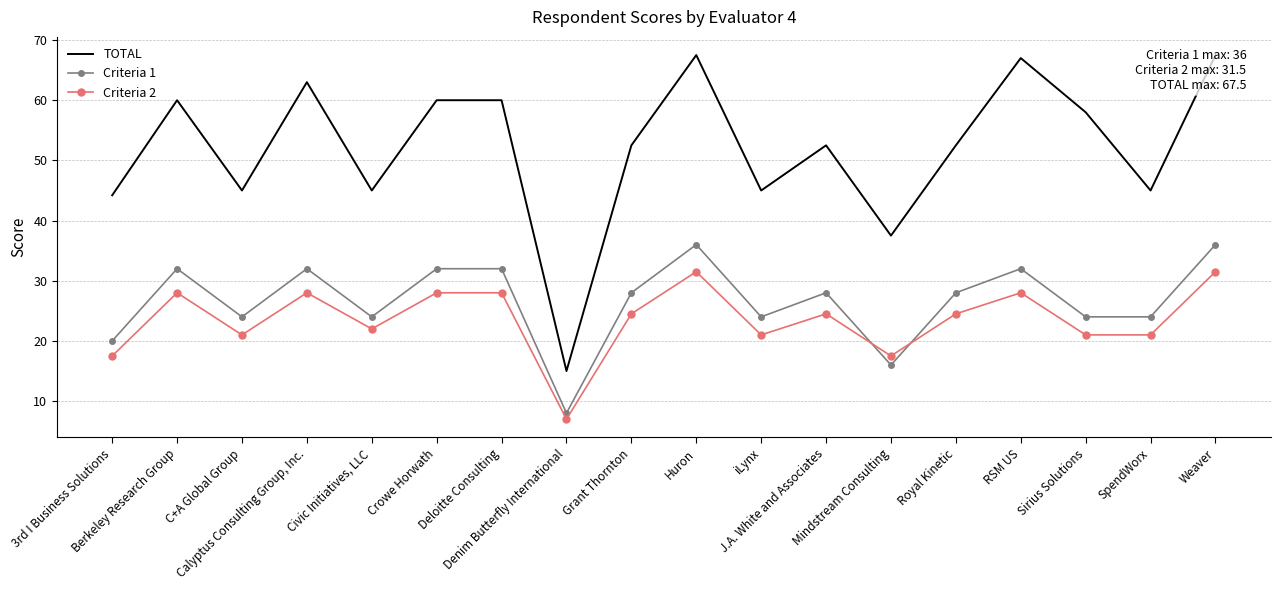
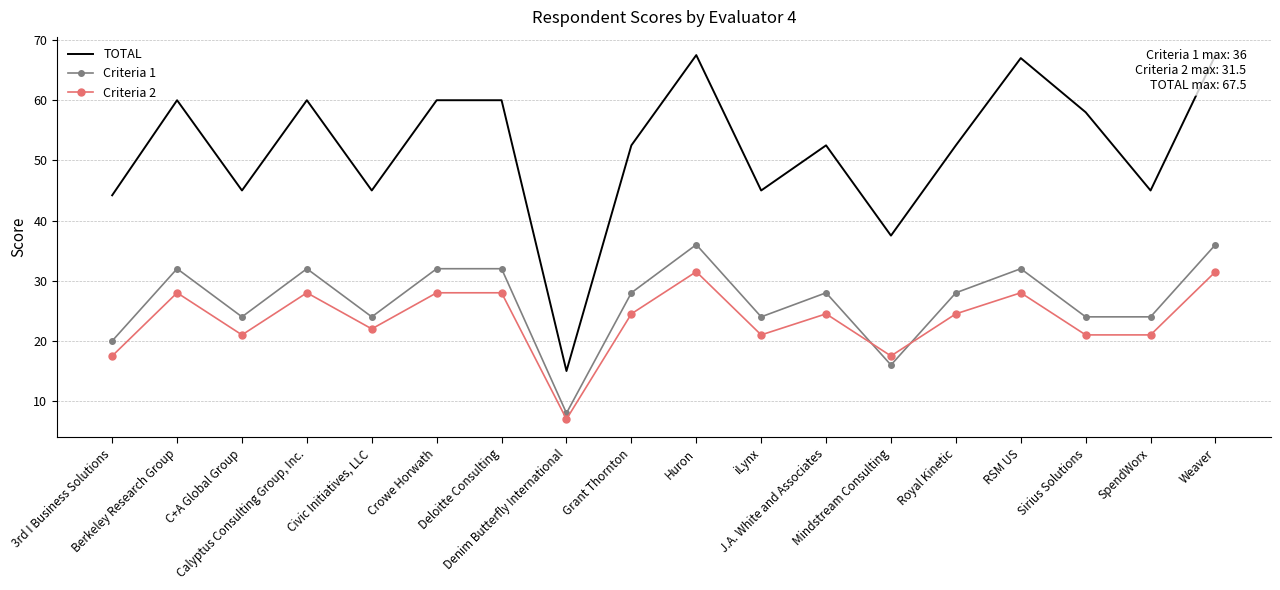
  {
    "TOTAL": {
      "3rd I Business Solutions": 44,
      "Berkeley Research Group": 60,
      "C+A Global Group": 45,
-     "Calyptus Consulting Group, Inc.": 63,
+     "Calyptus Consulting Group, Inc.": 60,
      "Civic Initiatives, LLC": 45,
      "Crowe Horwath": 60,
      "Deloitte Consulting": 60,
      "Denim Butterfly International": 15,
      "Grant Thornton": 53,
      "Huron": 68,
      "iLynx": 45,
      "J.A. White and Associates": 53,
      "Mindstream Consulting": 38,
      "Royal Kinetic": 53,
      "RSM US": 67,
      "Sirius Solutions": 58,
      "SpendWorx": 45
    },
    "Criteria 1": {
      "3rd I Business Solutions": 20,
      "Berkeley Research Group": 32,
      "C+A Global Group": 24,
      "Calyptus Consulting Group, Inc.": 32,
      "Civic Initiatives, LLC": 24,
      "Crowe Horwath": 32,
      "Deloitte Consulting": 32,
      "Denim Butterfly International": 8,
      "Grant Thornton": 28,
      "Huron": 36,
      "iLynx": 24,
      "J.A. White and Associates": 28,
      "Mindstream Consulting": 16,
      "Royal Kinetic": 28,
      "RSM US": 32,
      "Sirius Solutions": 24,
      "SpendWorx": 24,
      "Weaver": 36
    },
    "Criteria 2": {
      "3rd I Business Solutions": 18,
      "Berkeley Research Group": 28,
      "C+A Global Group": 21,
      "Calyptus Consulting Group, Inc.": 28,
      "Civic Initiatives, LLC": 22,
      "Crowe Horwath": 28,
      "Deloitte Consulting": 28,
      "Denim Butterfly International": 7,
      "Grant Thornton": 25,
      "Huron": 32,
      "iLynx": 21,
      "J.A. White and Associates": 25,
      "Mindstream Consulting": 18,
      "Royal Kinetic": 25,
      "RSM US": 28,
      "Sirius Solutions": 21,
      "SpendWorx": 21,
      "Weaver": 32
    }
  }
